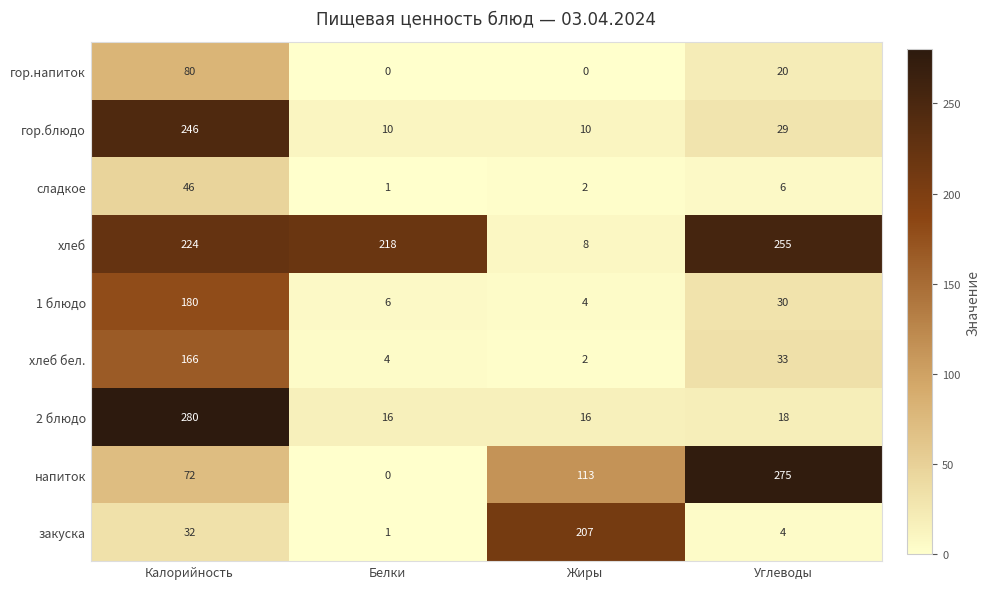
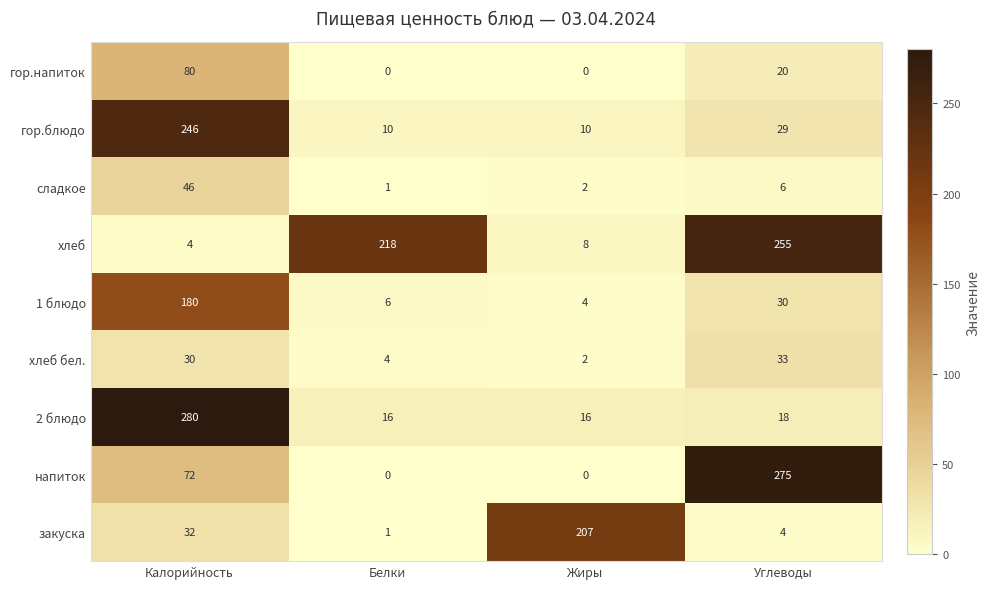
  {
    "гор.напиток": {
      "Калорийность": 80,
      "Белки": 0,
      "Жиры": 0,
      "Углеводы": 20
    },
    "гор.блюдо": {
      "Калорийность": 246,
      "Белки": 10,
      "Жиры": 10,
      "Углеводы": 29
    },
    "сладкое": {
      "Калорийность": 46,
      "Белки": 1,
      "Жиры": 2,
      "Углеводы": 6
    },
    "хлеб": {
-     "Калорийность": 224,
+     "Калорийность": 4,
      "Белки": 218,
      "Жиры": 8,
      "Углеводы": 255
    },
    "1 блюдо": {
      "Калорийность": 180,
      "Белки": 6,
      "Жиры": 4,
      "Углеводы": 30
    },
    "хлеб бел.": {
-     "Калорийность": 166,
+     "Калорийность": 30,
      "Белки": 4,
      "Жиры": 2,
      "Углеводы": 33
    },
    "2 блюдо": {
      "Калорийность": 280,
      "Белки": 16,
      "Жиры": 16,
      "Углеводы": 18
    },
    "напиток": {
      "Калорийность": 72,
      "Белки": 0,
-     "Жиры": 113,
+     "Жиры": 0,
      "Углеводы": 275
    },
    "закуска": {
      "Калорийность": 32,
      "Белки": 1,
      "Жиры": 207,
      "Углеводы": 4
    }
  }
